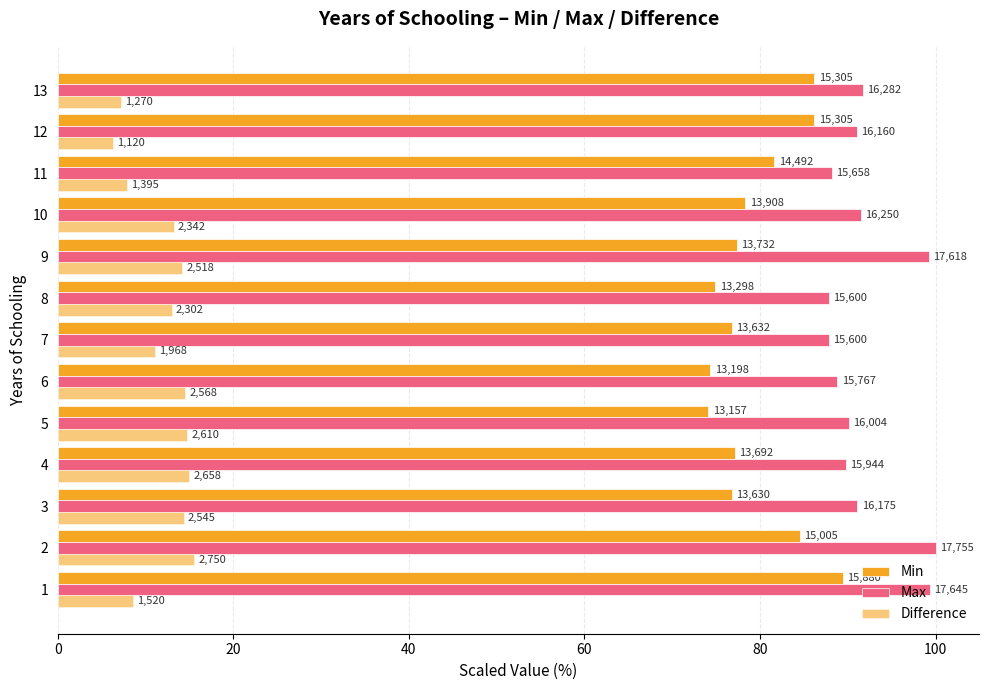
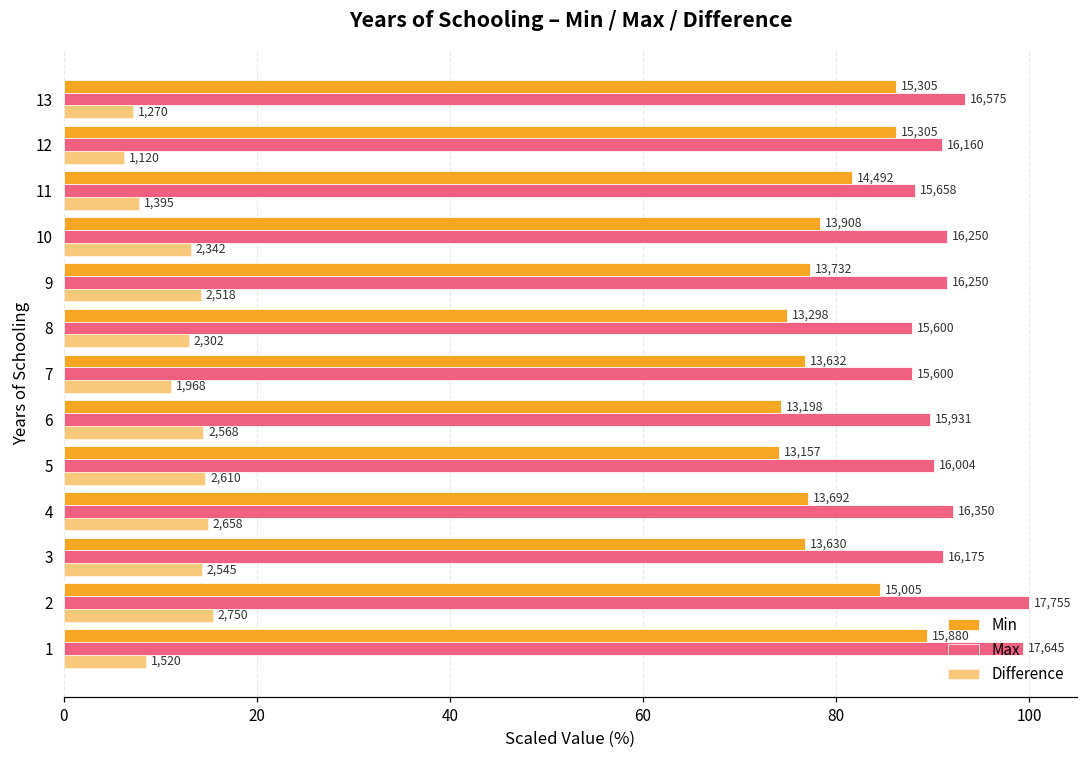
  {
    "Max": {
-     "13": "16,282",
-     "9": "17,618",
-     "6": "15,767",
-     "4": "15,944"
+     "13": "16,575",
+     "9": "16,250",
+     "6": "15,931",
+     "4": "16,350"
    }
  }
